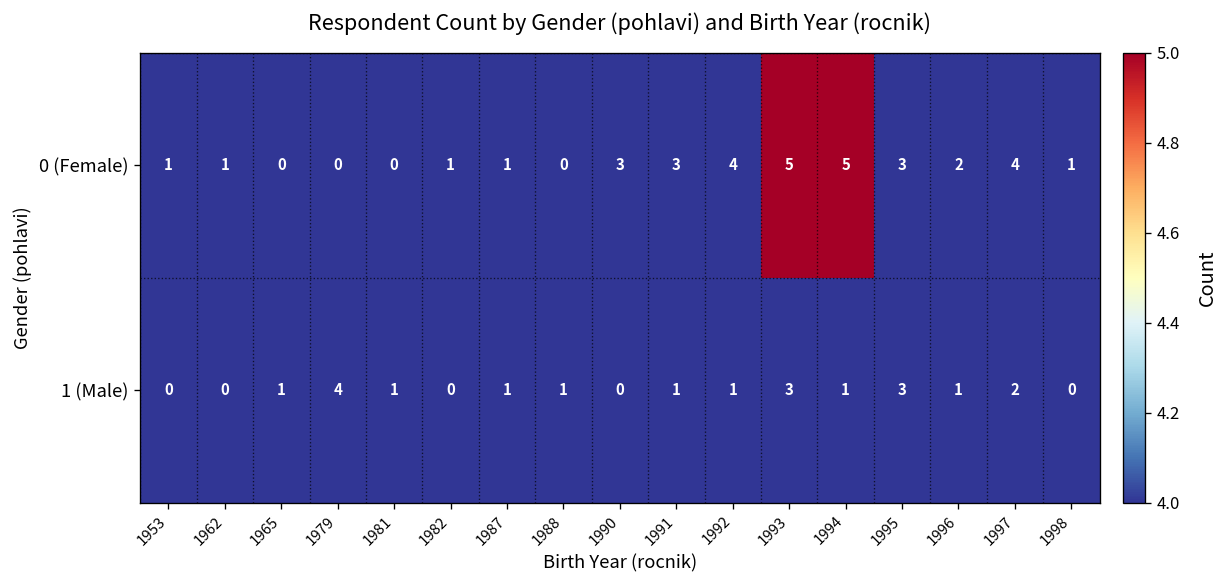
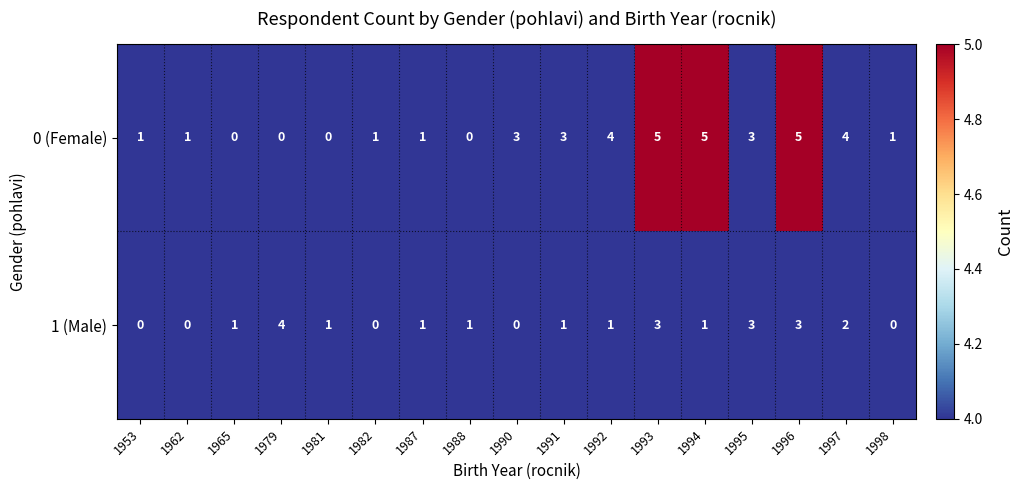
  {
    "0 (Female)": {
      "1953": 1,
      "1962": 1,
      "1965": 0,
      "1979": 0,
      "1981": 0,
      "1982": 1,
      "1987": 1,
      "1988": 0,
      "1990": 3,
      "1991": 3,
      "1992": 4,
      "1993": 5,
      "1994": 5,
      "1995": 3,
-     "1996": 2,
+     "1996": 5,
      "1997": 4,
      "1998": 1
    },
    "1 (Male)": {
      "1953": 0,
      "1962": 0,
      "1965": 1,
      "1979": 4,
      "1981": 1,
      "1982": 0,
      "1987": 1,
      "1988": 1,
      "1990": 0,
      "1991": 1,
      "1992": 1,
      "1993": 3,
      "1994": 1,
      "1995": 3,
-     "1996": 1,
+     "1996": 3,
      "1997": 2,
      "1998": 0
    }
  }
